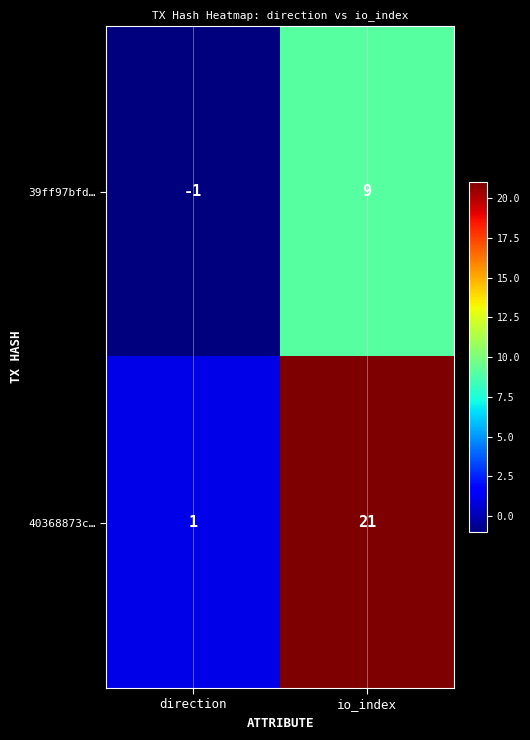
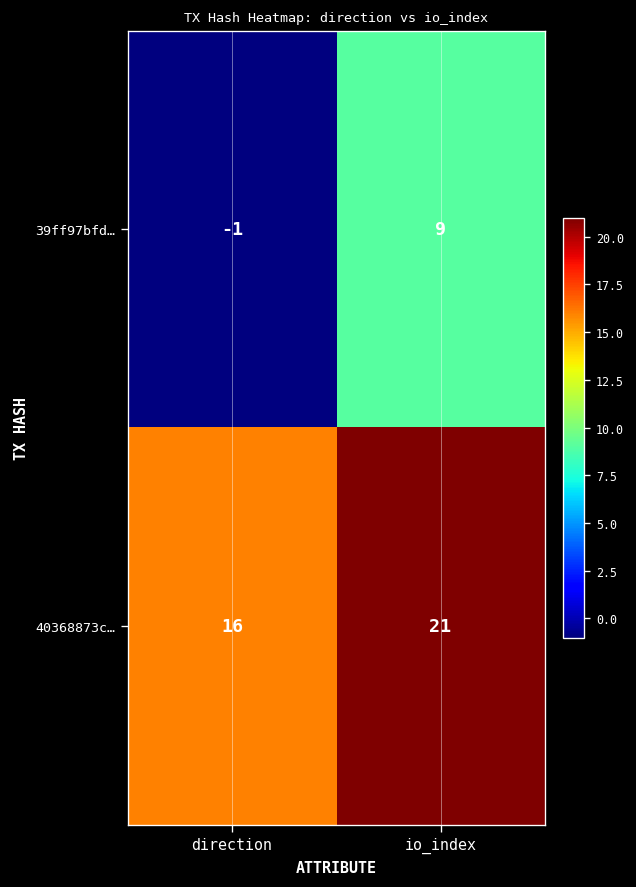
  {
    "39ff97bfd…": {
      "direction": -1,
      "io_index": 9
    },
    "40368873c…": {
-     "direction": 1,
+     "direction": 16,
      "io_index": 21
    }
  }
